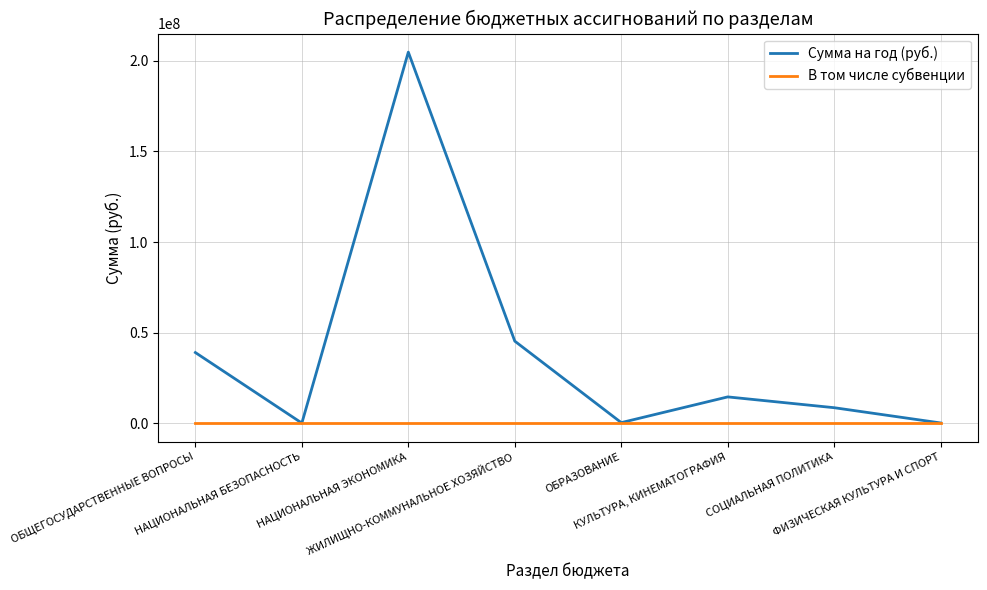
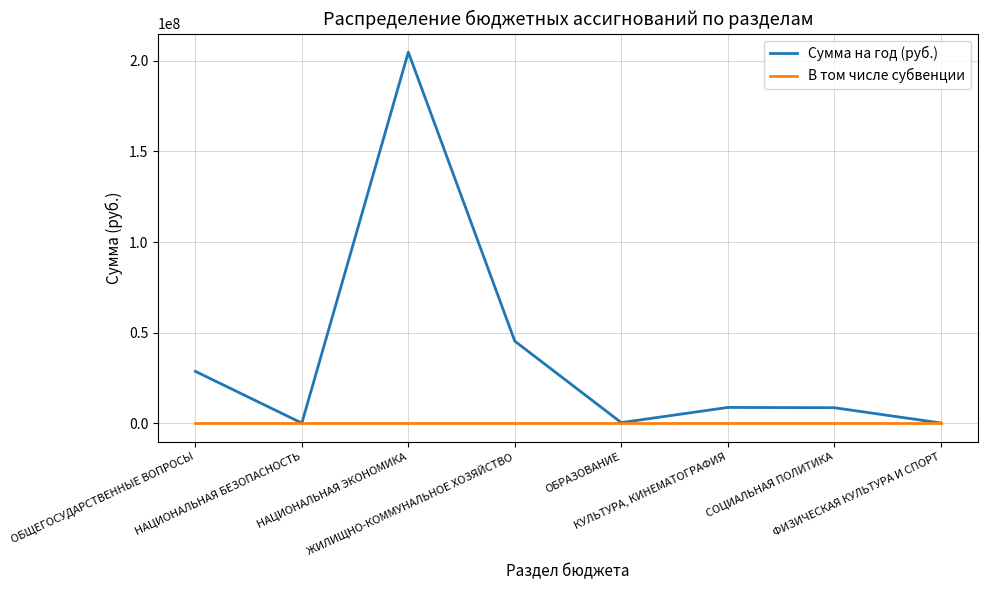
  {
    "Сумма на год (руб.)": {
-     "ОБЩЕГОСУДАРСТВЕННЫЕ ВОПРОСЫ": 39000000,
+     "ОБЩЕГОСУДАРСТВЕННЫЕ ВОПРОСЫ": 29000000,
      "НАЦИОНАЛЬНАЯ ЭКОНОМИКА": 205000000,
      "ЖИЛИЩНО-КОММУНАЛЬНОЕ ХОЗЯЙСТВО": 45000000,
-     "КУЛЬТУРА, КИНЕМАТОГРАФИЯ": 14000000,
+     "КУЛЬТУРА, КИНЕМАТОГРАФИЯ": 9000000,
      "СОЦИАЛЬНАЯ ПОЛИТИКА": 9000000
    },
    "В том числе субвенции": {
      "ОБЩЕГОСУДАРСТВЕННЫЕ ВОПРОСЫ": 0,
      "НАЦИОНАЛЬНАЯ ЭКОНОМИКА": 0,
      "ЖИЛИЩНО-КОММУНАЛЬНОЕ ХОЗЯЙСТВО": 0,
      "КУЛЬТУРА, КИНЕМАТОГРАФИЯ": 0,
      "СОЦИАЛЬНАЯ ПОЛИТИКА": 0
    }
  }
